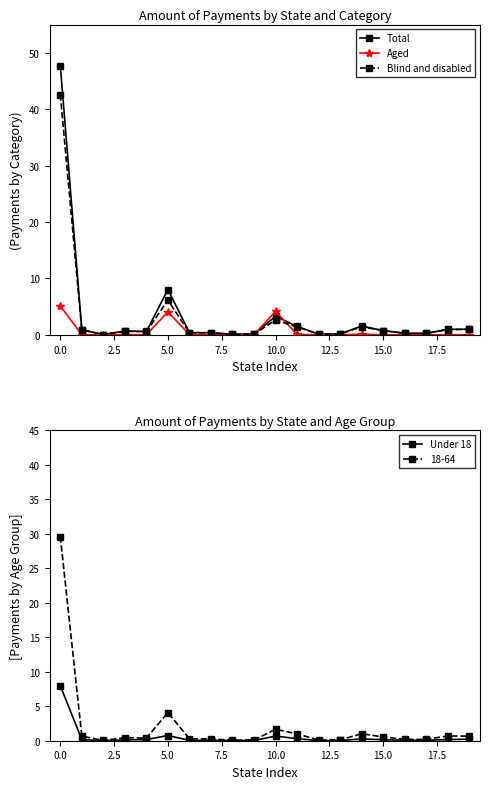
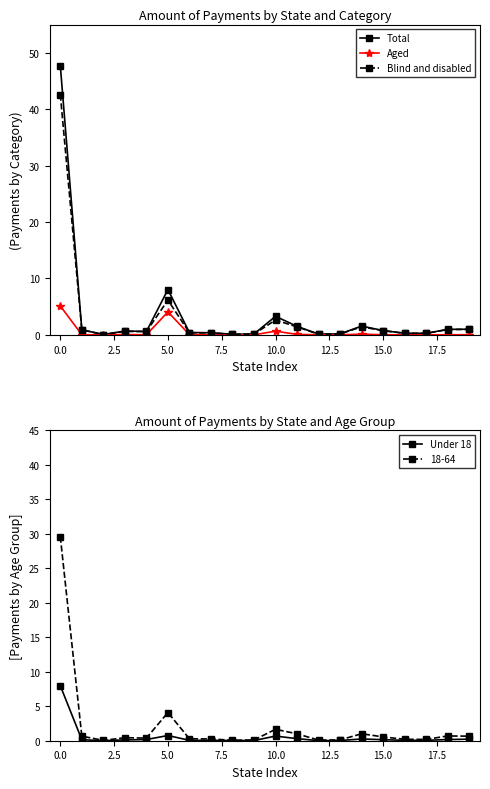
  {
    "Amount of Payments by State and Category": {
      "Aged": {
        "0.0": 5,
        "5.0": 4,
-       "10.0": 4,
+       "10.0": 1,
        "15.0": 0
      }
    }
  }
